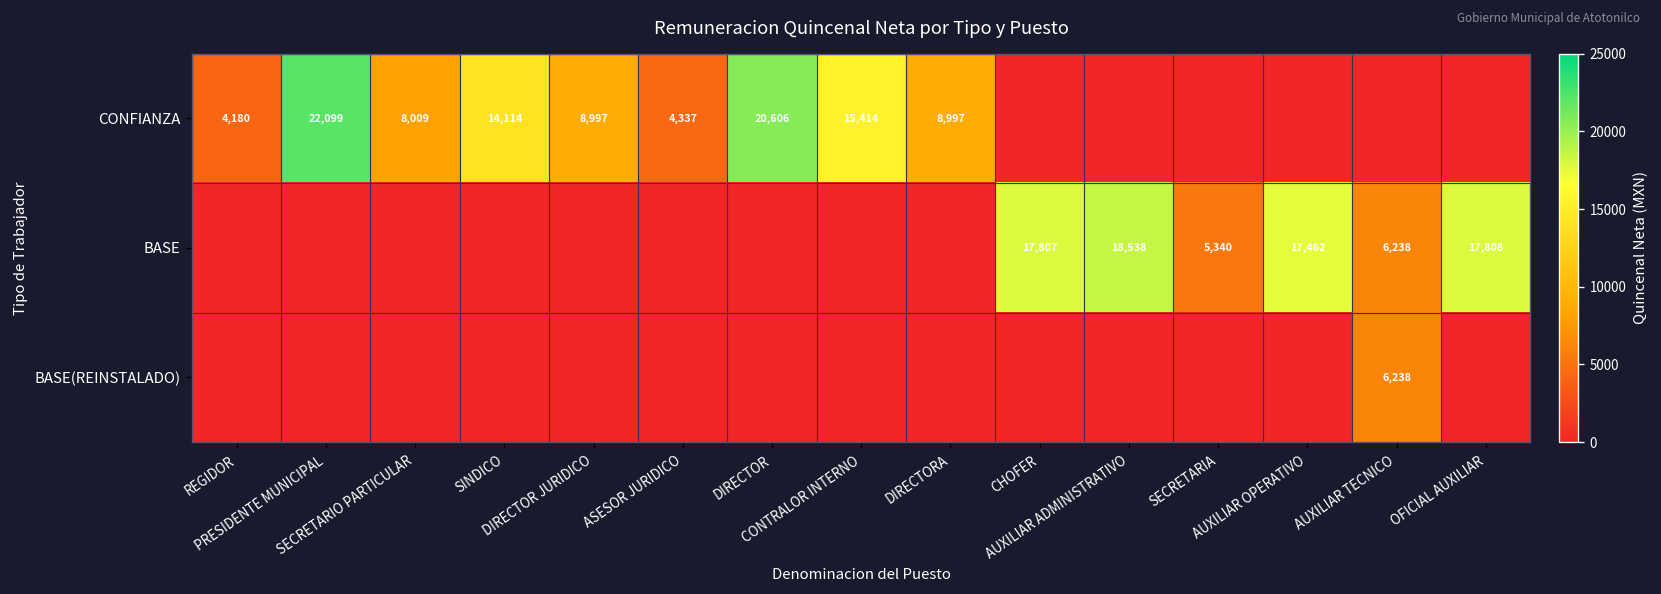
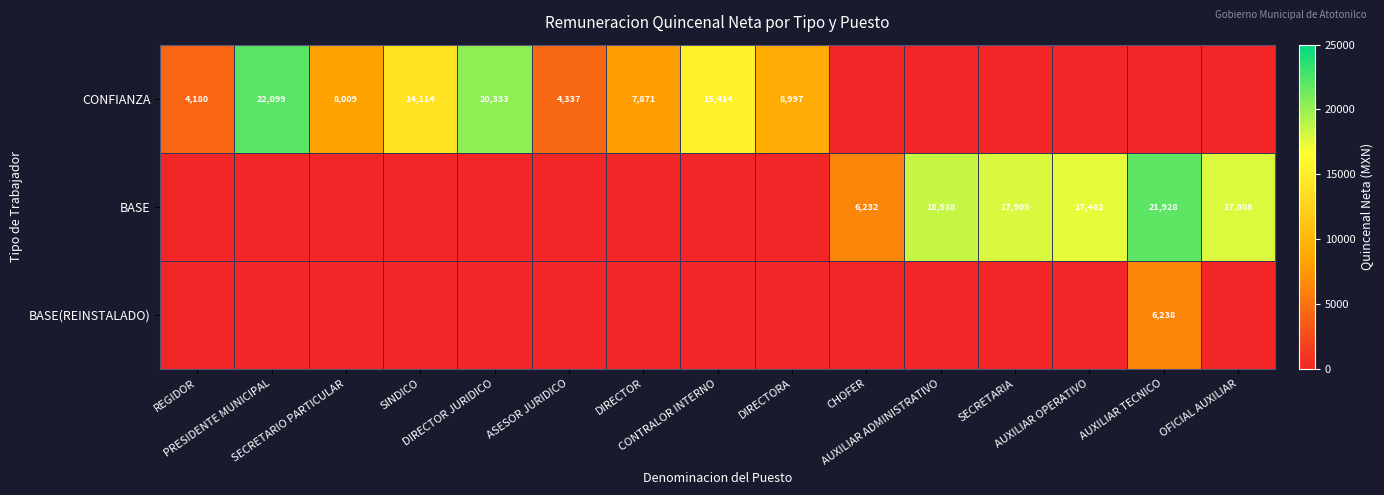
  {
    "CONFIANZA": {
      "REGIDOR": "4,180",
      "PRESIDENTE MUNICIPAL": "22,099",
      "SECRETARIO PARTICULAR": "8,009",
      "SINDICO": "14,114",
-     "DIRECTOR JURIDICO": "8,997",
+     "DIRECTOR JURIDICO": "20,333",
      "ASESOR JURIDICO": "4,337",
-     "DIRECTOR": "20,606",
+     "DIRECTOR": "7,871",
      "CONTRALOR INTERNO": "15,414",
      "DIRECTORA": "8,997"
    },
    "BASE": {
-     "CHOFER": "17,807",
+     "CHOFER": "6,232",
      "AUXILIAR ADMINISTRATIVO": "18,538",
-     "SECRETARIA": "5,340",
+     "SECRETARIA": "17,905",
      "AUXILIAR OPERATIVO": "17,462",
-     "AUXILIAR TECNICO": "6,238",
+     "AUXILIAR TECNICO": "21,928",
      "OFICIAL AUXILIAR": "17,808"
    },
    "BASE(REINSTALADO)": {
      "AUXILIAR TECNICO": "6,238"
    }
  }
